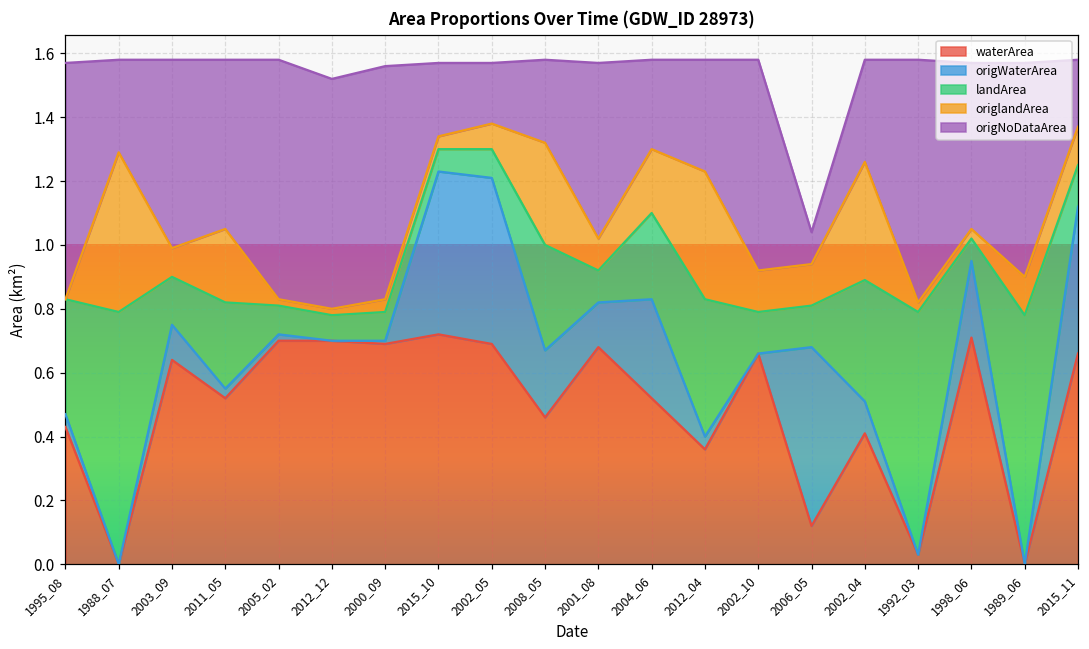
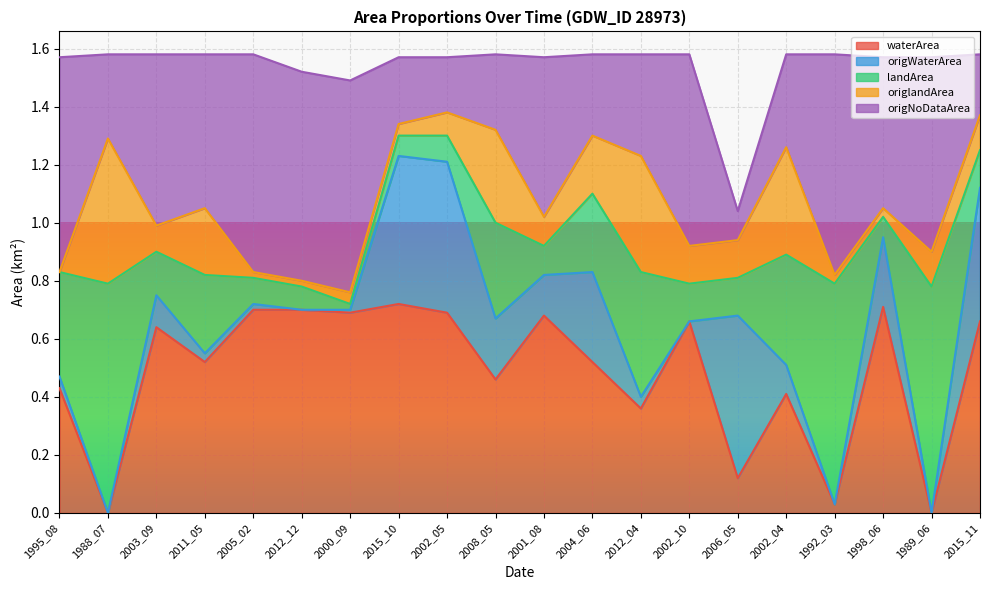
  {
    "waterArea": {
      "1995_08": 0.43,
      "2003_09": 0.64,
      "2011_05": 0.52,
      "2005_02": 0.70,
      "2000_09": 0.69,
      "2015_10": 0.72,
      "2002_05": 0.69,
      "2008_05": 0.46,
      "2001_08": 0.68,
      "2004_06": 0.52,
      "2012_04": 0.36,
      "2006_05": 0.12,
      "2002_04": 0.41,
      "1998_06": 0.71,
      "2015_11": 0.66
    },
    "origWaterArea": {
      "1995_08": 0.04,
      "2003_09": 0.11,
      "2011_05": 0.03,
      "2005_02": 0.02,
      "2000_09": 0.01,
      "2015_10": 0.51,
      "2002_05": 0.52,
      "2008_05": 0.21,
      "2001_08": 0.14,
      "2004_06": 0.31,
      "2012_04": 0.04,
      "2006_05": 0.56,
      "2002_04": 0.10,
      "1998_06": 0.24,
      "2015_11": 0.46
    },
    "landArea": {
      "1988_07": 0.79,
      "2003_09": 0.15,
      "2011_05": 0.27,
      "2005_02": 0.09,
      "2012_12": 0.08,
-     "2000_09": 0.09,
+     "2000_09": 0.02,
      "2015_10": 0.07,
      "2002_05": 0.09,
      "2008_05": 0.33,
      "2001_08": 0.10,
      "2004_06": 0.27,
      "2012_04": 0.43,
      "2002_10": 0.13,
      "2006_05": 0.13,
      "2002_04": 0.38,
      "1992_03": 0.76,
      "1998_06": 0.07,
      "1989_06": 0.78,
      "2015_11": 0.13
    },
    "origlandArea": {
      "1988_07": 0.50,
      "2003_09": 0.09,
      "2011_05": 0.23,
      "2005_02": 0.02,
      "2012_12": 0.02,
      "2000_09": 0.04,
      "2015_10": 0.04,
      "2002_05": 0.08,
      "2008_05": 0.32,
      "2001_08": 0.10,
      "2004_06": 0.20,
      "2012_04": 0.40,
      "2002_10": 0.13,
      "2006_05": 0.13,
      "2002_04": 0.37,
      "1992_03": 0.03,
      "1998_06": 0.03,
      "1989_06": 0.12,
      "2015_11": 0.12
    },
    "origNoDataArea": {
      "1995_08": 0.74,
      "1988_07": 0.29,
      "2003_09": 0.59,
      "2011_05": 0.53,
      "2005_02": 0.75,
      "2012_12": 0.72,
      "2000_09": 0.73,
      "2015_10": 0.23,
      "2002_05": 0.19,
      "2008_05": 0.26,
      "2001_08": 0.55,
      "2004_06": 0.28,
      "2012_04": 0.35,
      "2002_10": 0.66,
      "2006_05": 0.10,
      "2002_04": 0.32,
      "1992_03": 0.76,
      "2015_11": 0.21
    }
  }
